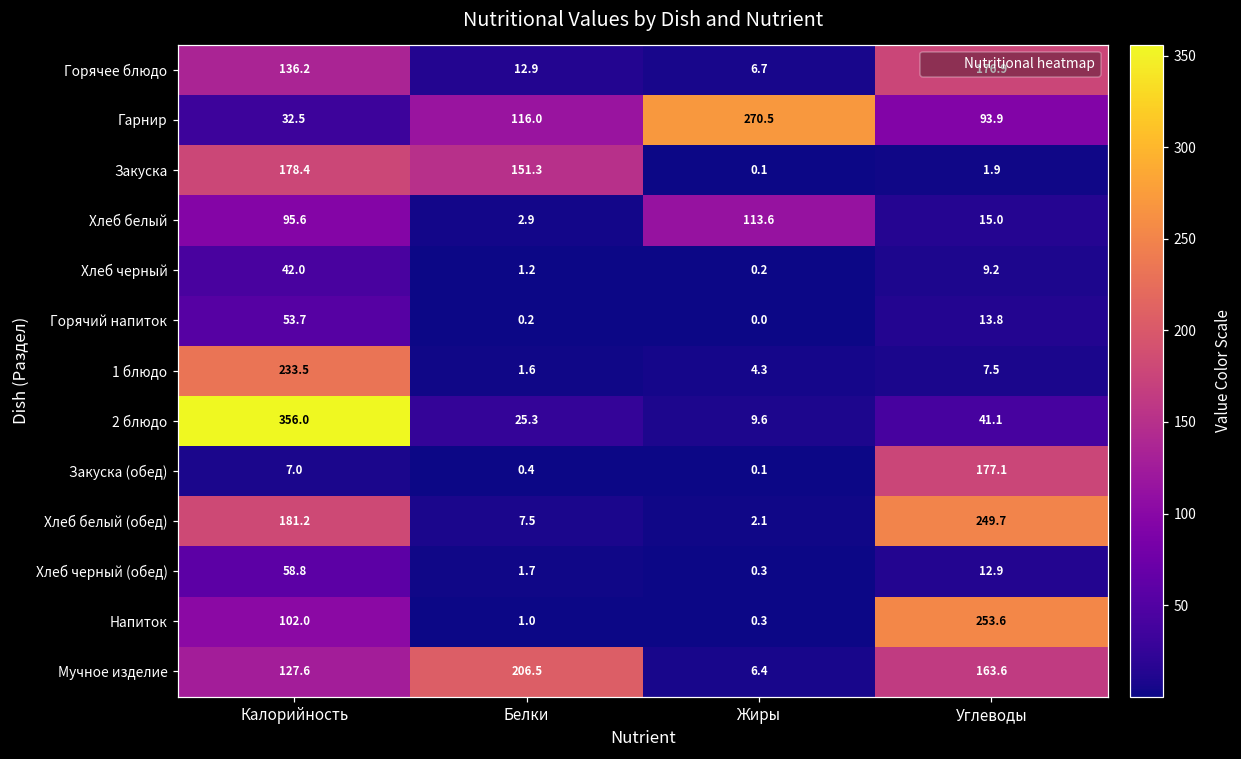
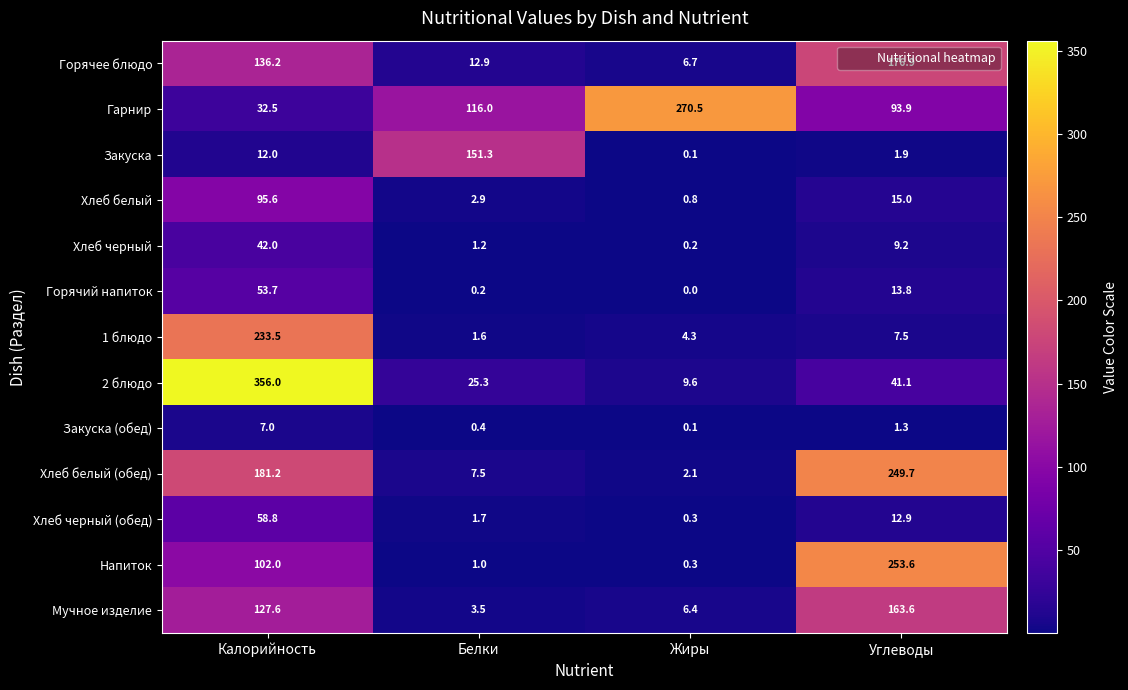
  {
    "Горячее блюдо": {
      "Калорийность": 136.2,
      "Белки": 12.9,
      "Жиры": 6.7
    },
    "Гарнир": {
      "Калорийность": 32.5,
      "Белки": 116.0,
      "Жиры": 270.5,
      "Углеводы": 93.9
    },
    "Закуска": {
-     "Калорийность": 178.4,
+     "Калорийность": 12.0,
      "Белки": 151.3,
      "Жиры": 0.1,
      "Углеводы": 1.9
    },
    "Хлеб белый": {
      "Калорийность": 95.6,
      "Белки": 2.9,
-     "Жиры": 113.6,
+     "Жиры": 0.8,
      "Углеводы": 15.0
    },
    "Хлеб черный": {
      "Калорийность": 42.0,
      "Белки": 1.2,
      "Жиры": 0.2,
      "Углеводы": 9.2
    },
    "Горячий напиток": {
      "Калорийность": 53.7,
      "Белки": 0.2,
      "Жиры": 0.0,
      "Углеводы": 13.8
    },
    "1 блюдо": {
      "Калорийность": 233.5,
      "Белки": 1.6,
      "Жиры": 4.3,
      "Углеводы": 7.5
    },
    "2 блюдо": {
      "Калорийность": 356.0,
      "Белки": 25.3,
      "Жиры": 9.6,
      "Углеводы": 41.1
    },
    "Закуска (обед)": {
      "Калорийность": 7.0,
      "Белки": 0.4,
      "Жиры": 0.1,
-     "Углеводы": 177.1
+     "Углеводы": 1.3
    },
    "Хлеб белый (обед)": {
      "Калорийность": 181.2,
      "Белки": 7.5,
      "Жиры": 2.1,
      "Углеводы": 249.7
    },
    "Хлеб черный (обед)": {
      "Калорийность": 58.8,
      "Белки": 1.7,
      "Жиры": 0.3,
      "Углеводы": 12.9
    },
    "Напиток": {
      "Калорийность": 102.0,
      "Белки": 1.0,
      "Жиры": 0.3,
      "Углеводы": 253.6
    },
    "Мучное изделие": {
      "Калорийность": 127.6,
-     "Белки": 206.5,
+     "Белки": 3.5,
      "Жиры": 6.4,
      "Углеводы": 163.6
    }
  }
